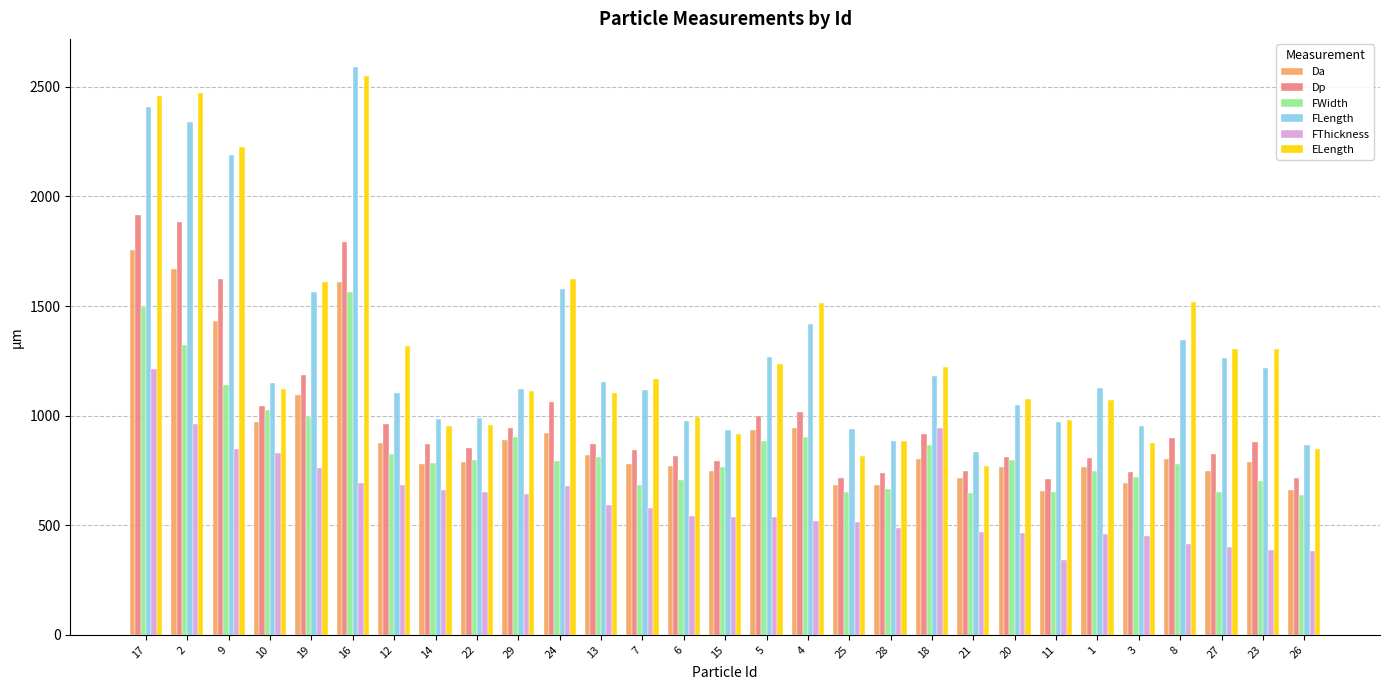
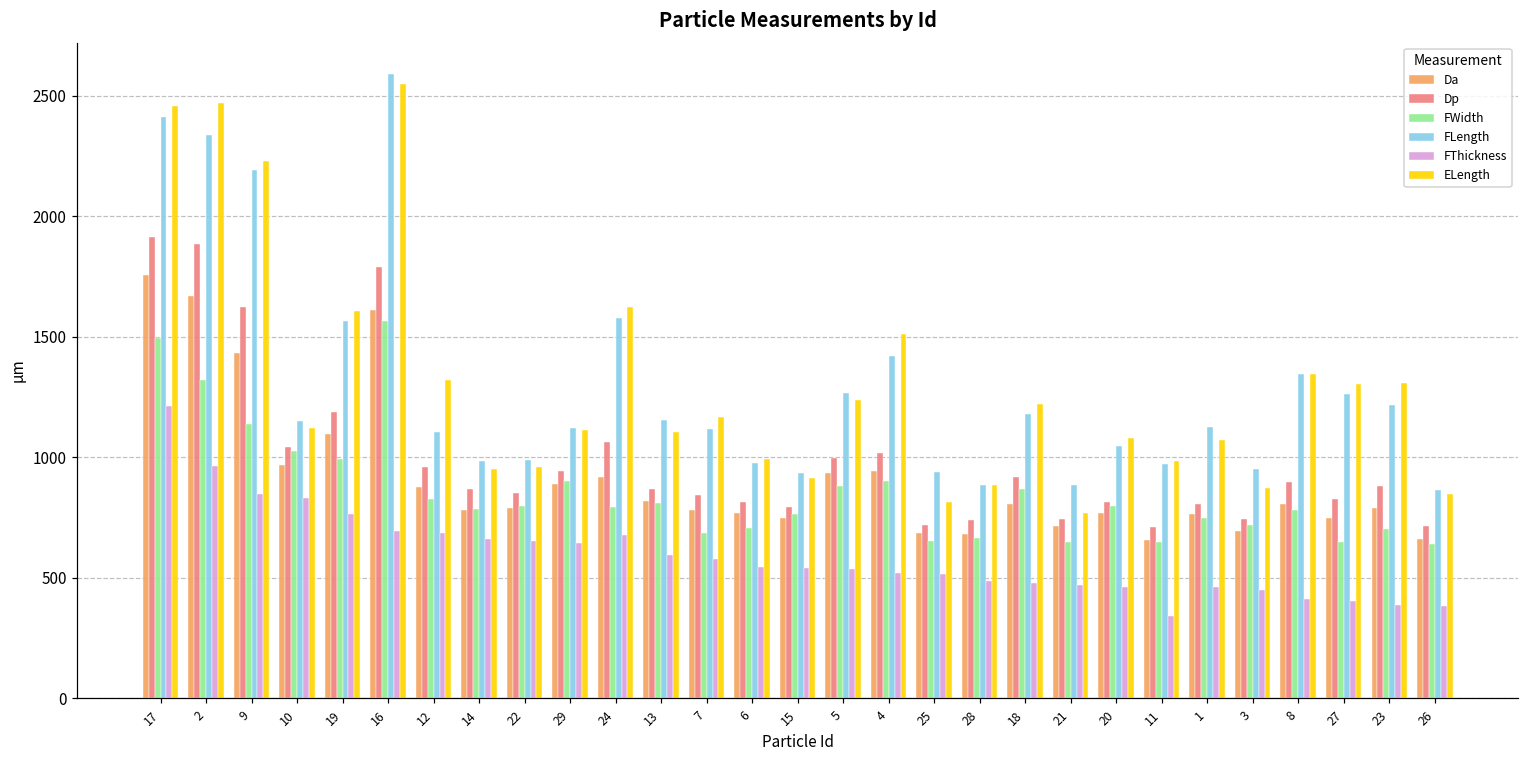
  {
    "FWidth": {
      "17": 1490,
      "2": 1320,
      "9": 1140,
      "10": 1020,
      "19": 990,
      "16": 1570,
      "12": 830,
      "14": 790,
      "22": 800,
      "29": 900,
      "24": 790,
      "13": 810,
      "7": 680,
      "6": 710,
      "15": 770,
      "5": 880,
      "4": 900,
      "25": 650,
      "28": 670,
      "18": 870,
      "21": 650,
      "20": 800,
      "11": 650,
      "1": 750,
      "3": 720,
      "8": 780,
      "27": 650,
      "23": 700,
      "26": 640
    },
    "FLength": {
      "17": 2410,
      "2": 2340,
      "9": 2190,
      "10": 1150,
      "19": 1570,
      "16": 2590,
      "12": 1110,
      "14": 980,
      "22": 990,
      "29": 1120,
      "24": 1580,
      "13": 1150,
      "7": 1120,
      "6": 980,
      "15": 930,
      "5": 1270,
      "4": 1420,
      "25": 940,
      "28": 880,
      "18": 1180,
-     "21": 830,
+     "21": 890,
      "20": 1050,
      "11": 970,
      "1": 1120,
      "3": 950,
      "8": 1350,
      "27": 1260,
      "23": 1220,
      "26": 860
    },
    "FThickness": {
      "17": 1210,
      "2": 960,
      "9": 850,
      "10": 830,
      "19": 760,
      "16": 690,
      "12": 680,
      "14": 660,
      "22": 650,
      "29": 640,
      "24": 680,
      "13": 590,
      "7": 580,
      "6": 540,
      "15": 540,
      "5": 540,
      "4": 520,
      "25": 520,
      "28": 490,
-     "18": 940,
+     "18": 480,
      "21": 470,
      "20": 460,
      "11": 340,
      "1": 460,
      "3": 450,
      "8": 410,
      "27": 400,
      "23": 390,
      "26": 380
    },
    "ELength": {
      "17": 2460,
      "2": 2470,
      "9": 2230,
      "10": 1120,
      "19": 1610,
      "16": 2550,
      "12": 1320,
      "14": 950,
      "22": 960,
      "29": 1110,
      "24": 1620,
      "13": 1100,
      "7": 1170,
      "6": 990,
      "15": 910,
      "5": 1240,
      "4": 1510,
      "25": 820,
      "28": 890,
      "18": 1220,
      "21": 770,
      "20": 1080,
      "11": 980,
      "1": 1070,
      "3": 870,
-     "8": 1520,
+     "8": 1340,
      "27": 1300,
      "23": 1310,
      "26": 850
    }
  }
